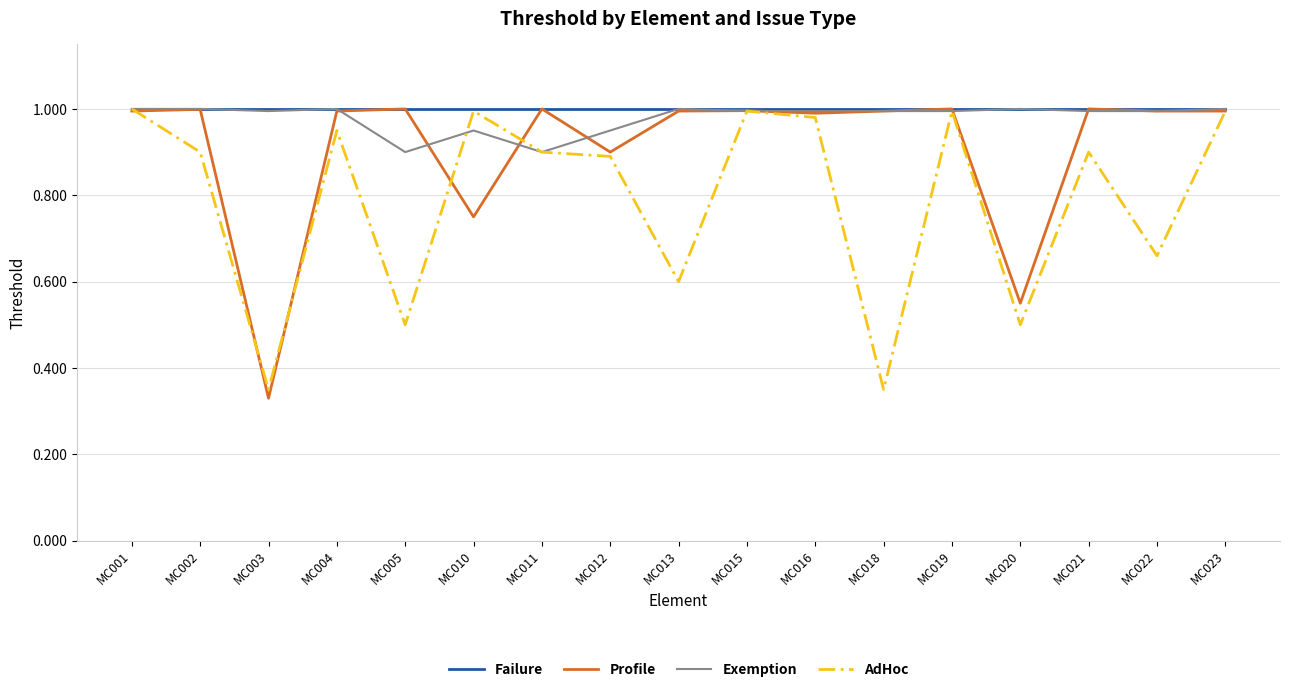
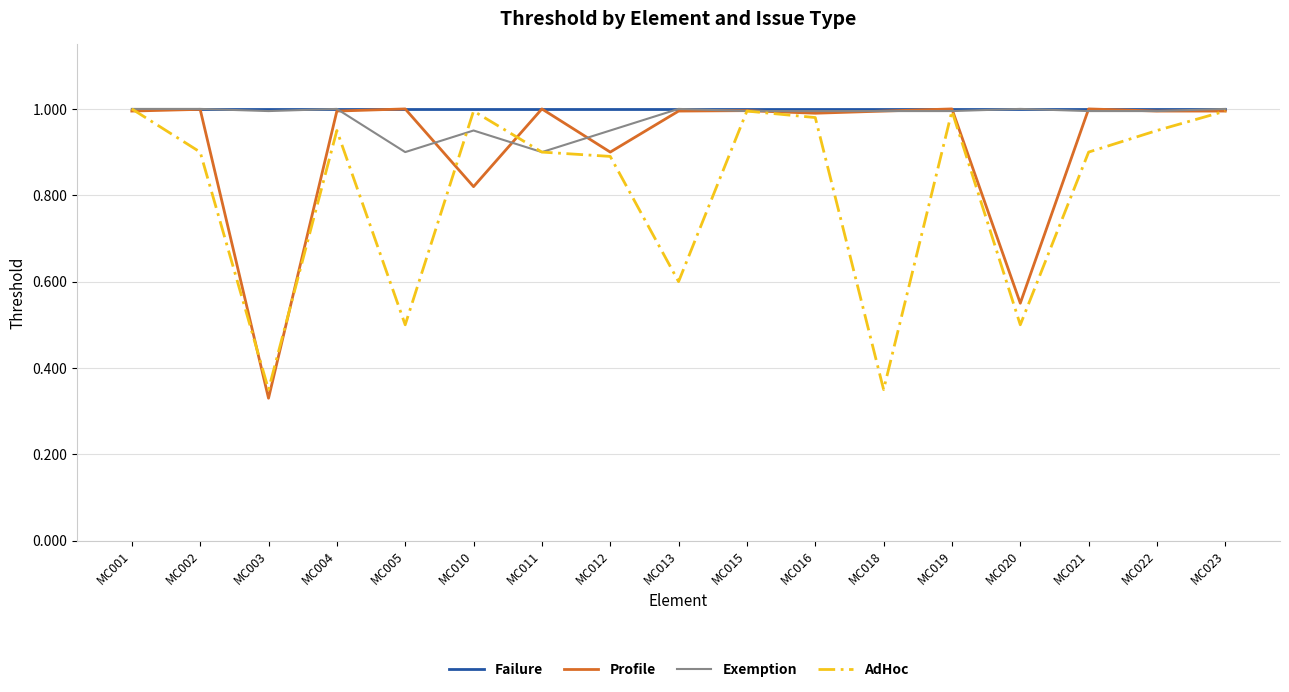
  {
    "Failure": {
      "MC012": 1.00
    },
    "Profile": {
      "MC003": 0.33,
-     "MC010": 0.75,
+     "MC010": 0.82,
      "MC012": 0.90,
      "MC020": 0.55
    },
    "Exemption": {
      "MC005": 0.90,
      "MC010": 0.95,
      "MC012": 0.95
    },
    "AdHoc": {
      "MC002": 0.90,
      "MC003": 0.35,
      "MC004": 0.95,
      "MC005": 0.50,
      "MC012": 0.89,
      "MC013": 0.60,
      "MC016": 0.98,
      "MC018": 0.35,
      "MC020": 0.50,
      "MC021": 0.90,
-     "MC022": 0.66
+     "MC022": 0.95
    }
  }
